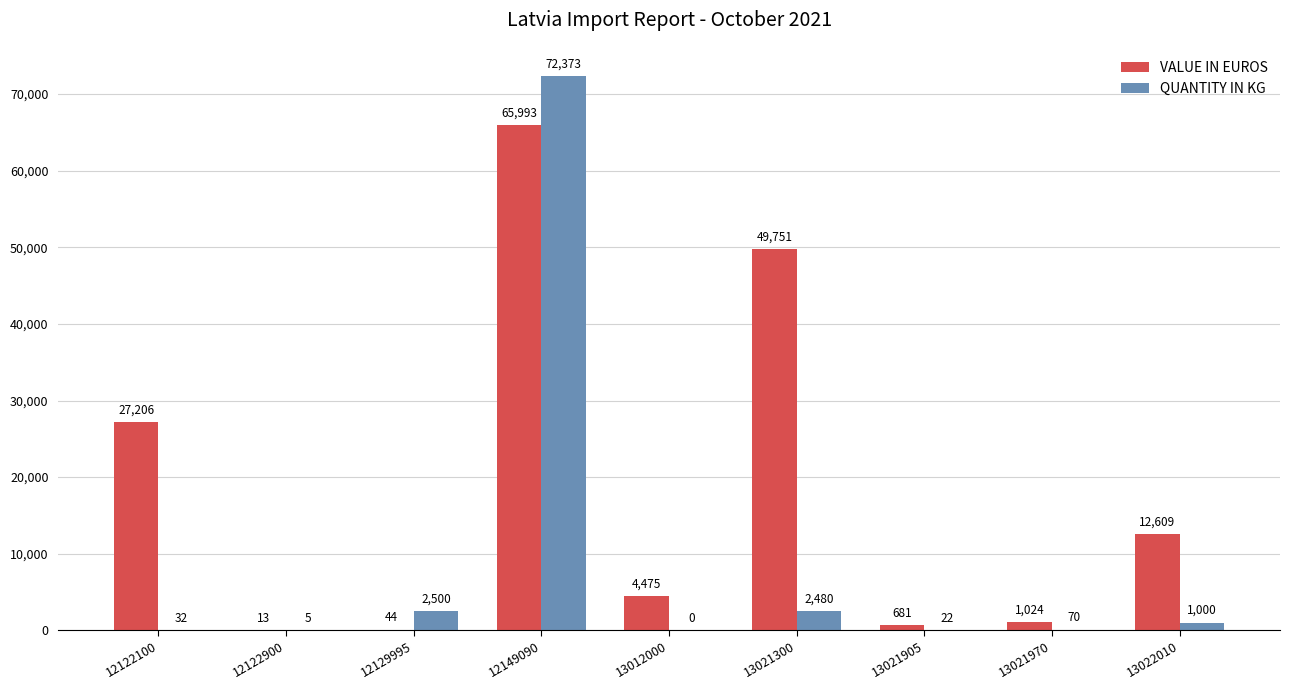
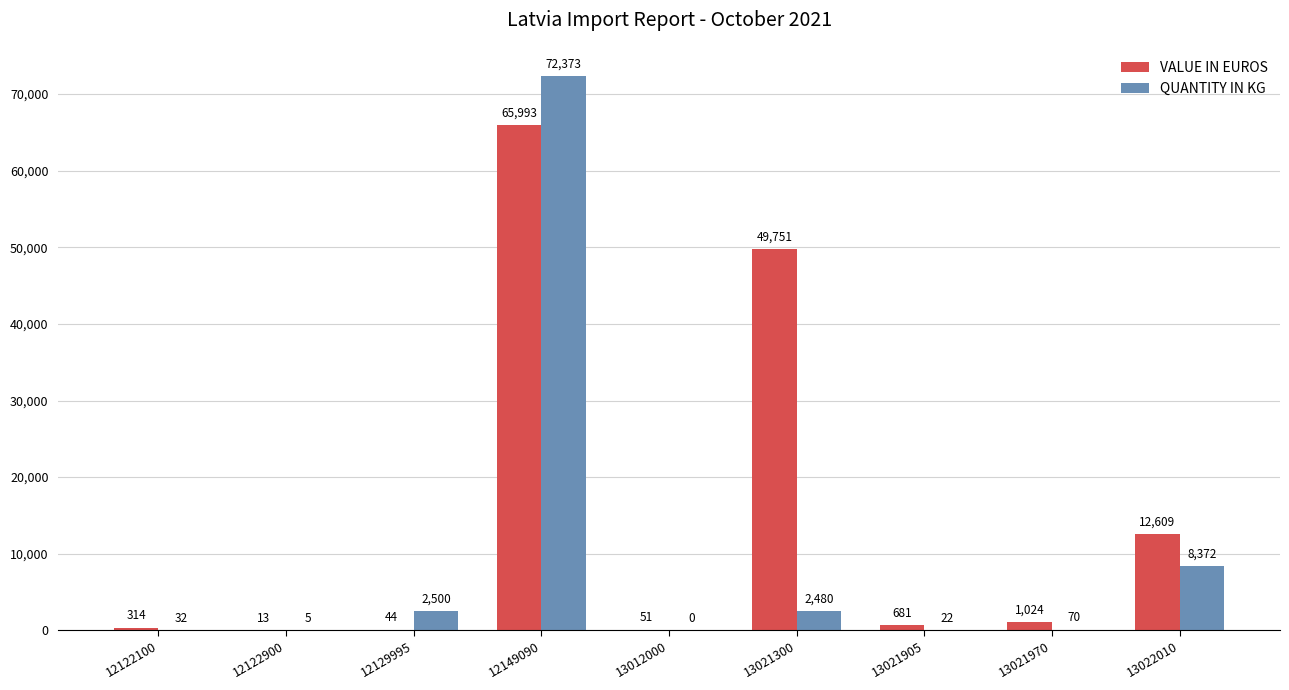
  {
    "VALUE IN EUROS": {
-     "12122100": "27,206",
+     "12122100": "314",
      "12122900": "13",
      "12129995": "44",
      "12149090": "65,993",
-     "13012000": "4,475",
+     "13012000": "51",
      "13021300": "49,751",
      "13021905": "681",
      "13021970": "1,024",
      "13022010": "12,609"
    },
    "QUANTITY IN KG": {
      "12122100": "32",
      "12122900": "5",
      "12129995": "2,500",
      "12149090": "72,373",
      "13012000": "0",
      "13021300": "2,480",
      "13021905": "22",
      "13021970": "70",
-     "13022010": "1,000"
+     "13022010": "8,372"
    }
  }
